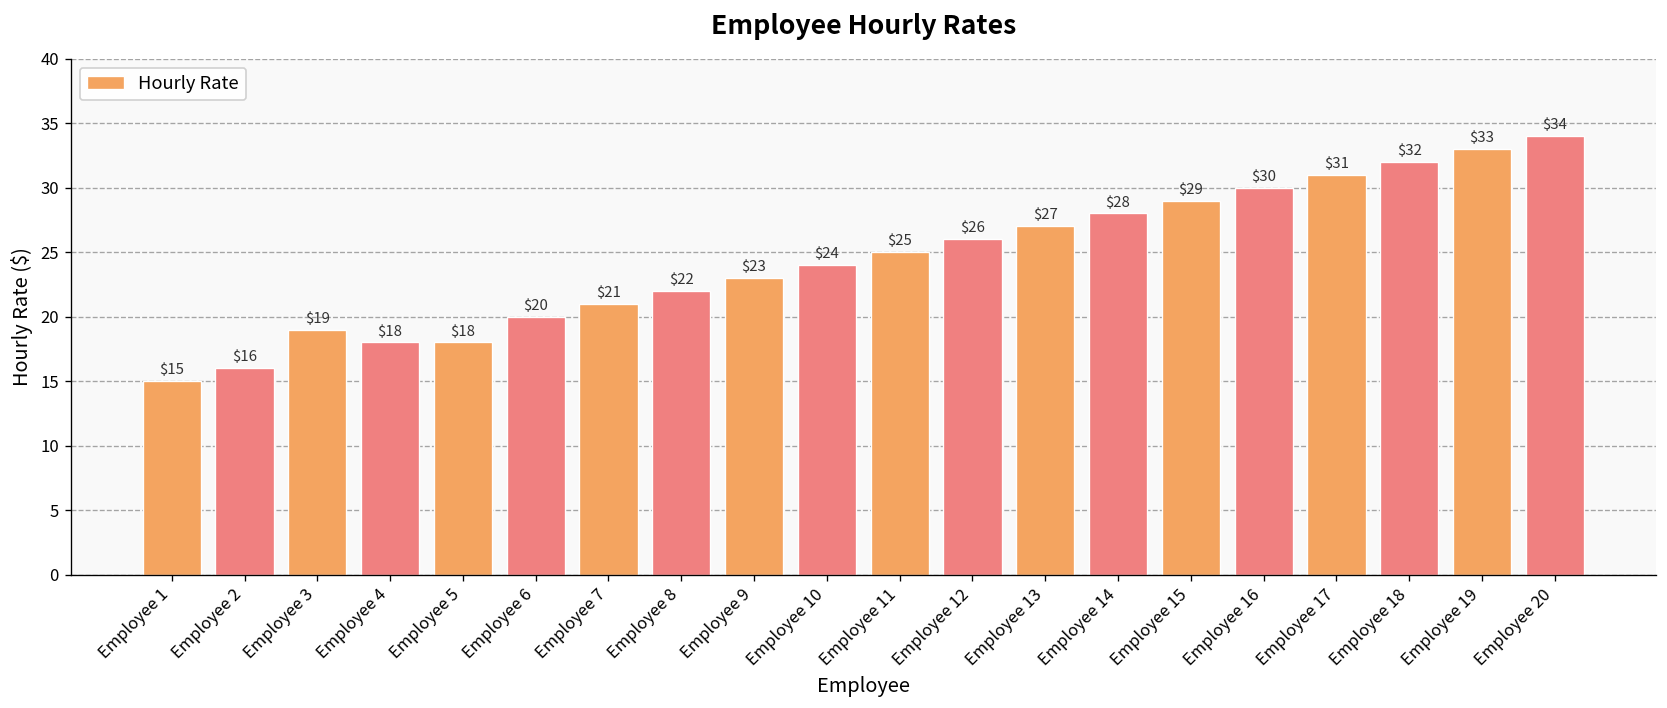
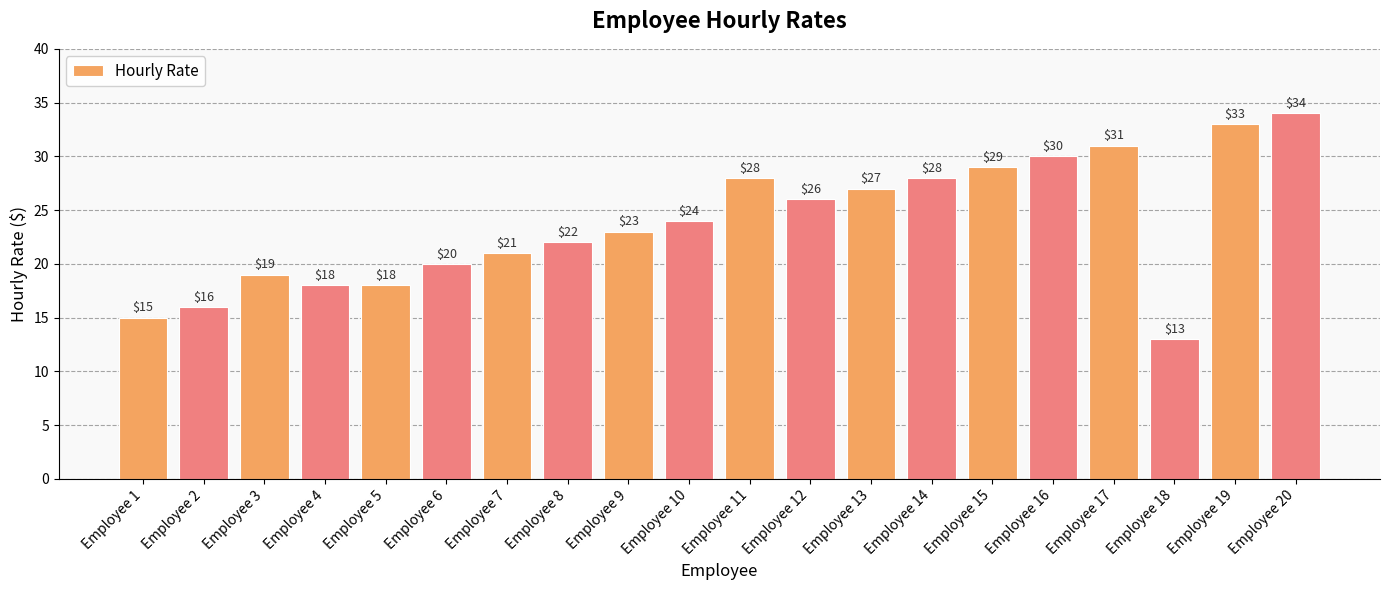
  {
    "Employee 1": "$15",
    "Employee 2": "$16",
    "Employee 3": "$19",
    "Employee 4": "$18",
    "Employee 5": "$18",
    "Employee 6": "$20",
    "Employee 7": "$21",
    "Employee 8": "$22",
    "Employee 9": "$23",
    "Employee 10": "$24",
-   "Employee 11": "$25",
+   "Employee 11": "$28",
    "Employee 12": "$26",
    "Employee 13": "$27",
    "Employee 14": "$28",
    "Employee 15": "$29",
    "Employee 16": "$30",
    "Employee 17": "$31",
-   "Employee 18": "$32",
+   "Employee 18": "$13",
    "Employee 19": "$33",
    "Employee 20": "$34"
  }
